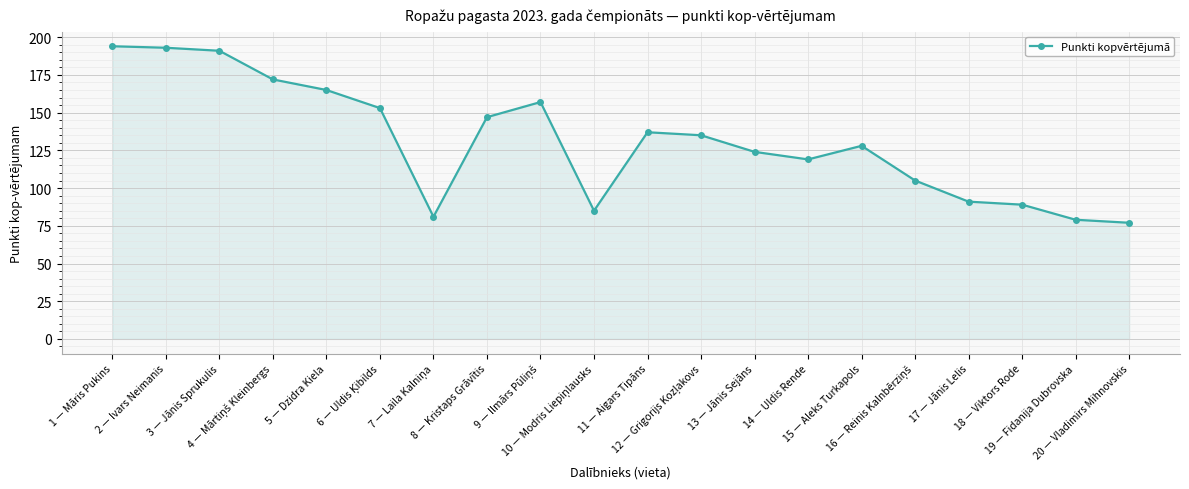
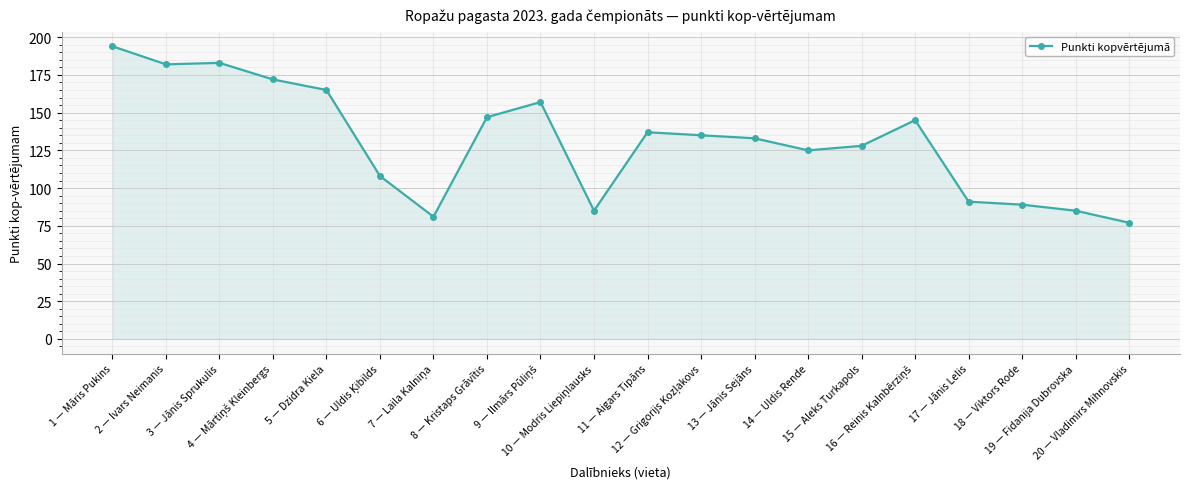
  {
    "1 — Māris Pukins": 194,
-   "2 — Ivars Neimanis": 193,
-   "3 — Jānis Sprukulis": 191,
+   "2 — Ivars Neimanis": 182,
+   "3 — Jānis Sprukulis": 183,
    "4 — Mārtiņš Kleinbergs": 172,
    "5 — Dzidra Kiela": 165,
-   "6 — Uldis Ķibilds": 153,
+   "6 — Uldis Ķibilds": 108,
    "7 — Laila Kalniņa": 81,
    "8 — Kristaps Grāvītis": 147,
    "9 — Ilmārs Pūliņš": 157,
    "10 — Modris Liepiņlausks": 85,
    "11 — Aigars Tipāns": 137,
    "12 — Grigorijs Kozļakovs": 135,
-   "13 — Jānis Sejāns": 124,
-   "14 — Uldis Rende": 119,
+   "13 — Jānis Sejāns": 133,
+   "14 — Uldis Rende": 125,
    "15 — Aleks Turkapols": 128,
-   "16 — Reinis Kalnbērziņš": 105,
+   "16 — Reinis Kalnbērziņš": 145,
    "17 — Jānis Lelis": 91,
    "18 — Viktors Rode": 89,
-   "19 — Fidanija Dubrovska": 79,
+   "19 — Fidanija Dubrovska": 85,
    "20 — Vladimirs Mihnovskis": 77
  }
